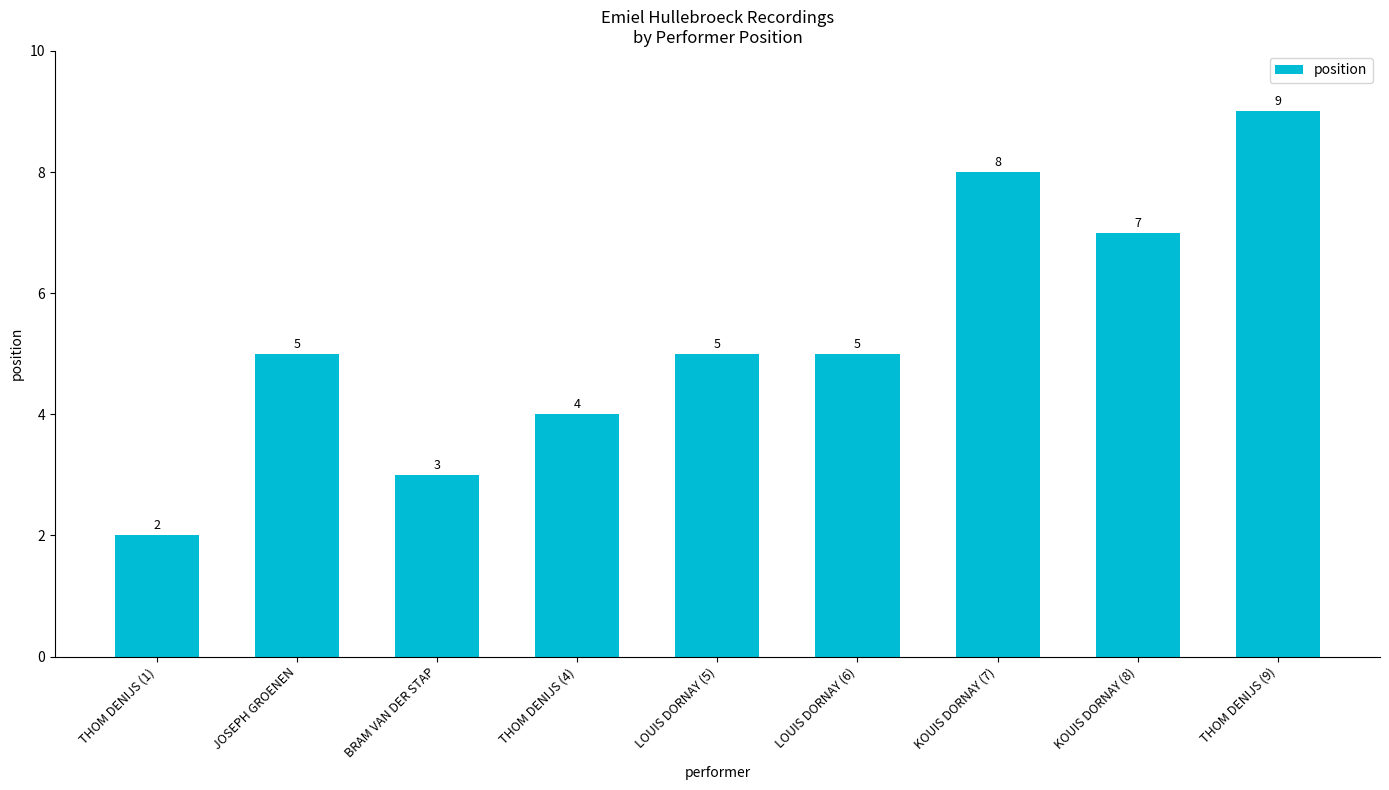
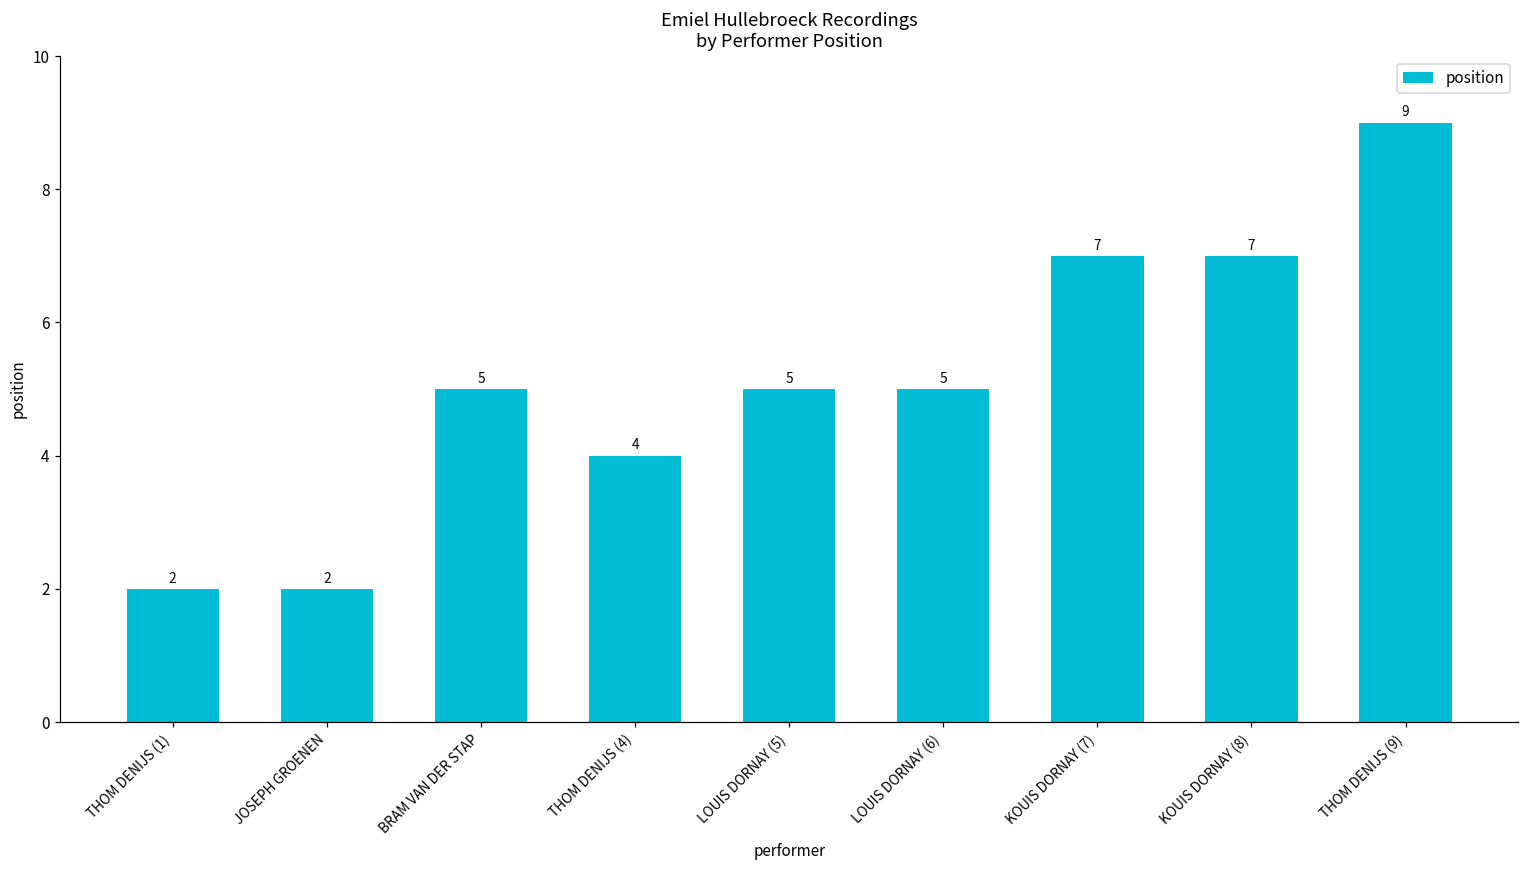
  {
    "THOM DENIJS (1)": 2,
-   "JOSEPH GROENEN": 5,
-   "BRAM VAN DER STAP": 3,
+   "JOSEPH GROENEN": 2,
+   "BRAM VAN DER STAP": 5,
    "THOM DENIJS (4)": 4,
    "LOUIS DORNAY (5)": 5,
    "LOUIS DORNAY (6)": 5,
-   "KOUIS DORNAY (7)": 8,
+   "KOUIS DORNAY (7)": 7,
    "KOUIS DORNAY (8)": 7,
    "THOM DENIJS (9)": 9
  }
